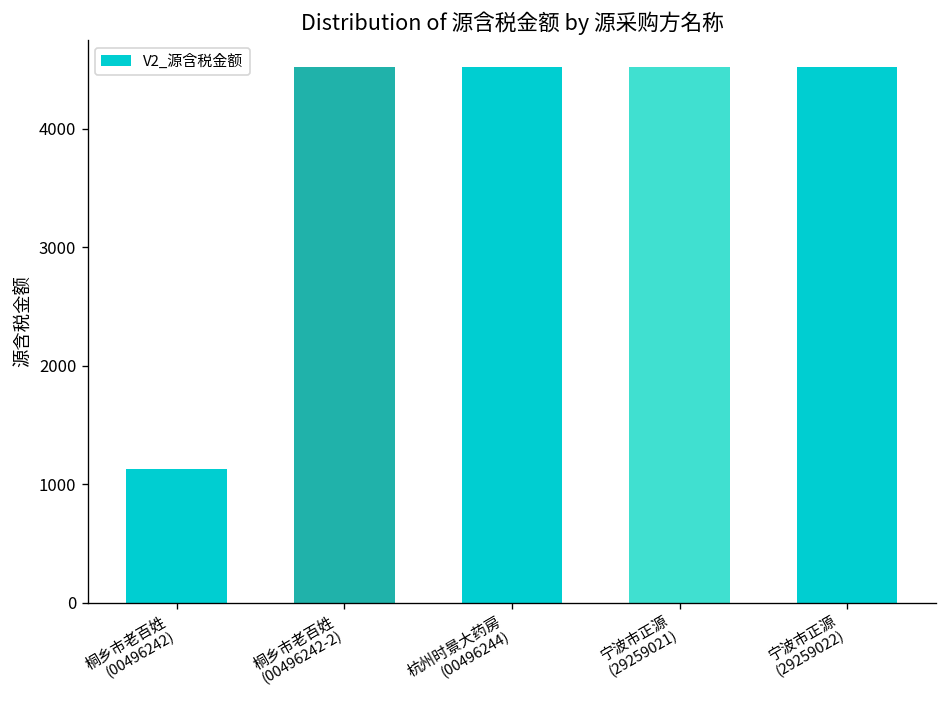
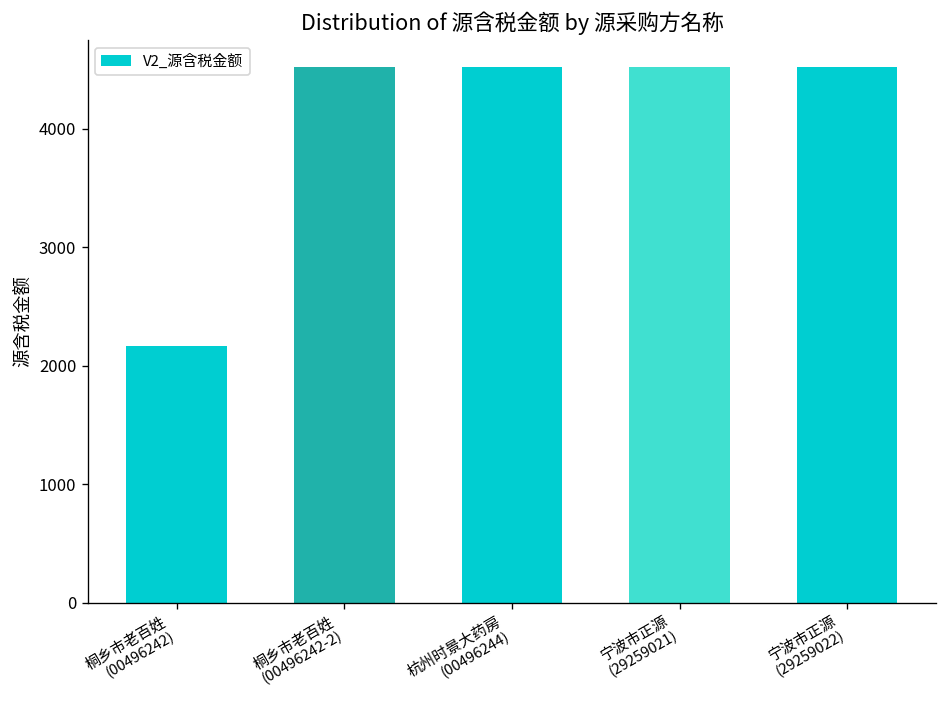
  {
-   "桐乡市老百姓 (00496242)": 1100,
+   "桐乡市老百姓 (00496242)": 2200,
    "桐乡市老百姓 (00496242-2)": 4500,
    "杭州时景大药房 (00496244)": 4500,
    "宁波市正源 (29259021)": 4500,
    "宁波市正源 (29259022)": 4500
  }
